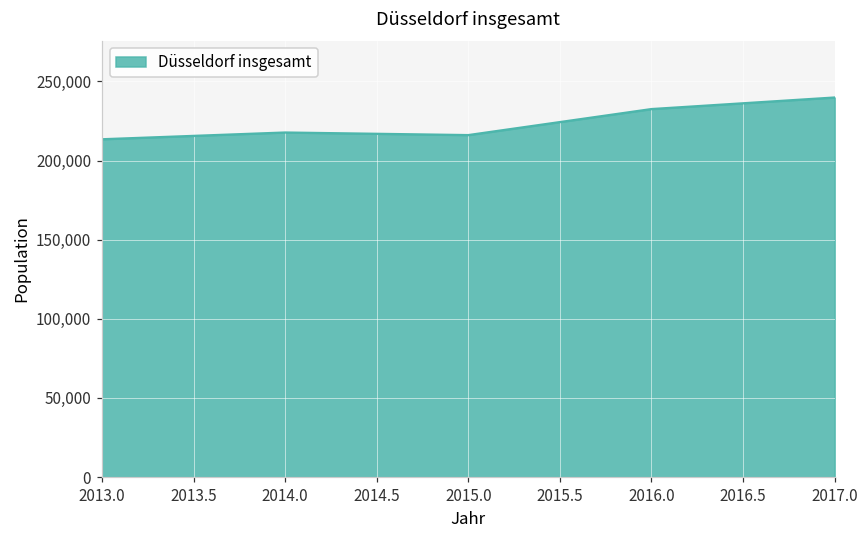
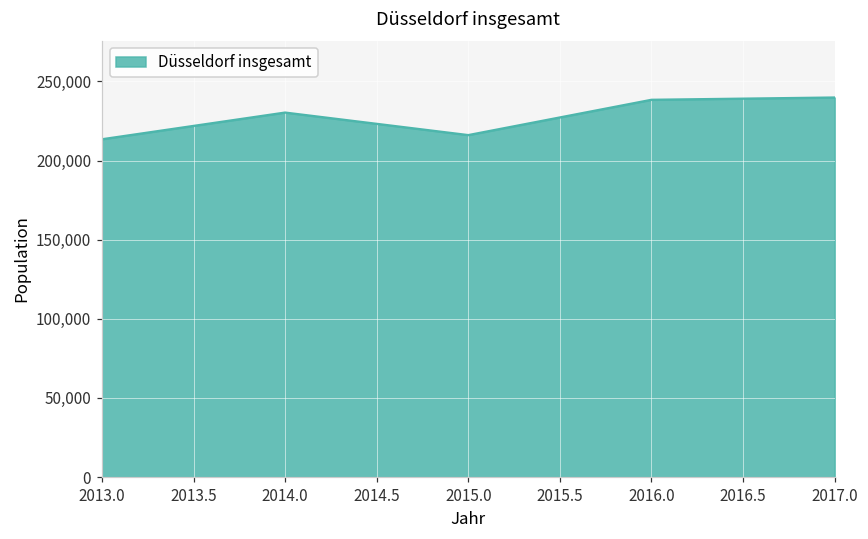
  {
    "2013.0": "213,000",
-   "2014.0": "218,000",
+   "2014.0": "230,000",
    "2015.0": "216,000",
-   "2016.0": "233,000",
+   "2016.0": "238,000",
    "2017.0": "240,000"
  }
